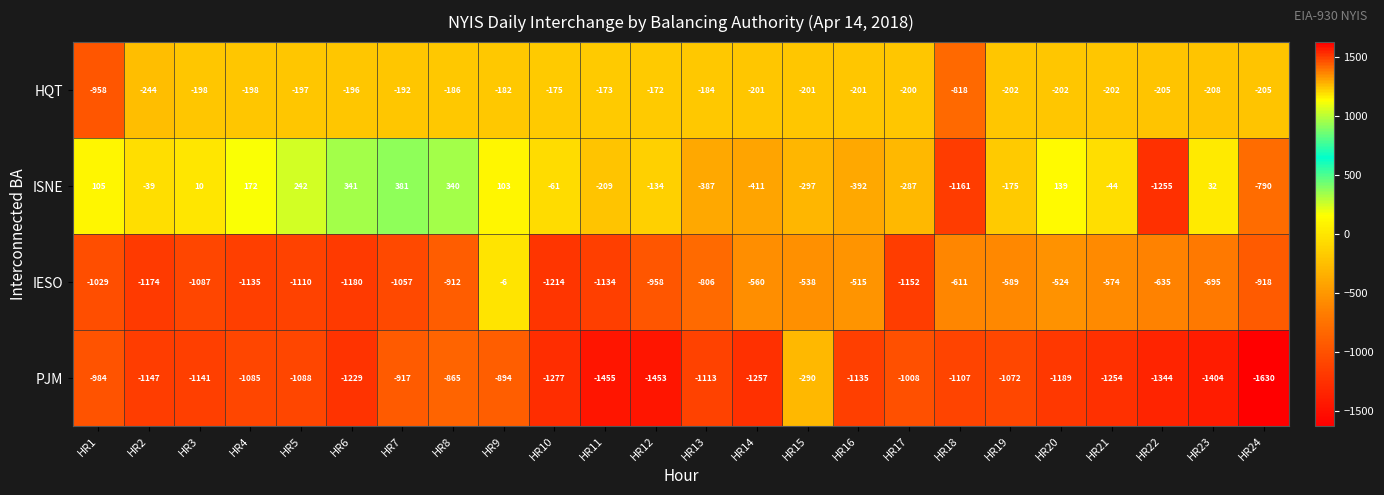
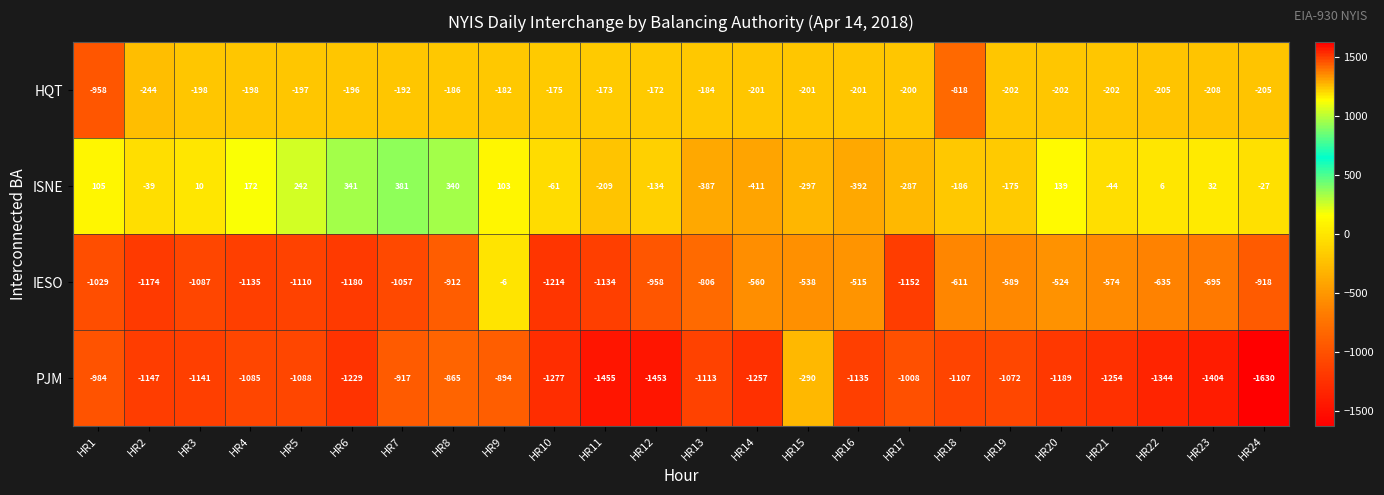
  {
    "HQT": {
      "HR1": -958,
      "HR2": -244,
      "HR3": -198,
      "HR4": -198,
      "HR5": -197,
      "HR6": -196,
      "HR7": -192,
      "HR8": -186,
      "HR9": -182,
      "HR10": -175,
      "HR11": -173,
      "HR12": -172,
      "HR13": -184,
      "HR14": -201,
      "HR15": -201,
      "HR16": -201,
      "HR17": -200,
      "HR18": -818,
      "HR19": -202,
      "HR20": -202,
      "HR21": -202,
      "HR22": -205,
      "HR23": -208,
      "HR24": -205
    },
    "ISNE": {
      "HR1": 105,
      "HR2": -39,
      "HR3": 10,
      "HR4": 172,
      "HR5": 242,
      "HR6": 341,
      "HR7": 381,
      "HR8": 340,
      "HR9": 103,
      "HR10": -61,
      "HR11": -209,
      "HR12": -134,
      "HR13": -387,
      "HR14": -411,
      "HR15": -297,
      "HR16": -392,
      "HR17": -287,
-     "HR18": -1161,
+     "HR18": -186,
      "HR19": -175,
      "HR20": 139,
      "HR21": -44,
-     "HR22": -1255,
+     "HR22": 6,
      "HR23": 32,
-     "HR24": -790
+     "HR24": -27
    },
    "IESO": {
      "HR1": -1029,
      "HR2": -1174,
      "HR3": -1087,
      "HR4": -1135,
      "HR5": -1110,
      "HR6": -1180,
      "HR7": -1057,
      "HR8": -912,
      "HR9": -6,
      "HR10": -1214,
      "HR11": -1134,
      "HR12": -958,
      "HR13": -806,
      "HR14": -560,
      "HR15": -538,
      "HR16": -515,
      "HR17": -1152,
      "HR18": -611,
      "HR19": -589,
      "HR20": -524,
      "HR21": -574,
      "HR22": -635,
      "HR23": -695,
      "HR24": -918
    },
    "PJM": {
      "HR1": -984,
      "HR2": -1147,
      "HR3": -1141,
      "HR4": -1085,
      "HR5": -1088,
      "HR6": -1229,
      "HR7": -917,
      "HR8": -865,
      "HR9": -894,
      "HR10": -1277,
      "HR11": -1455,
      "HR12": -1453,
      "HR13": -1113,
      "HR14": -1257,
      "HR15": -290,
      "HR16": -1135,
      "HR17": -1008,
      "HR18": -1107,
      "HR19": -1072,
      "HR20": -1189,
      "HR21": -1254,
      "HR22": -1344,
      "HR23": -1404,
      "HR24": -1630
    }
  }
